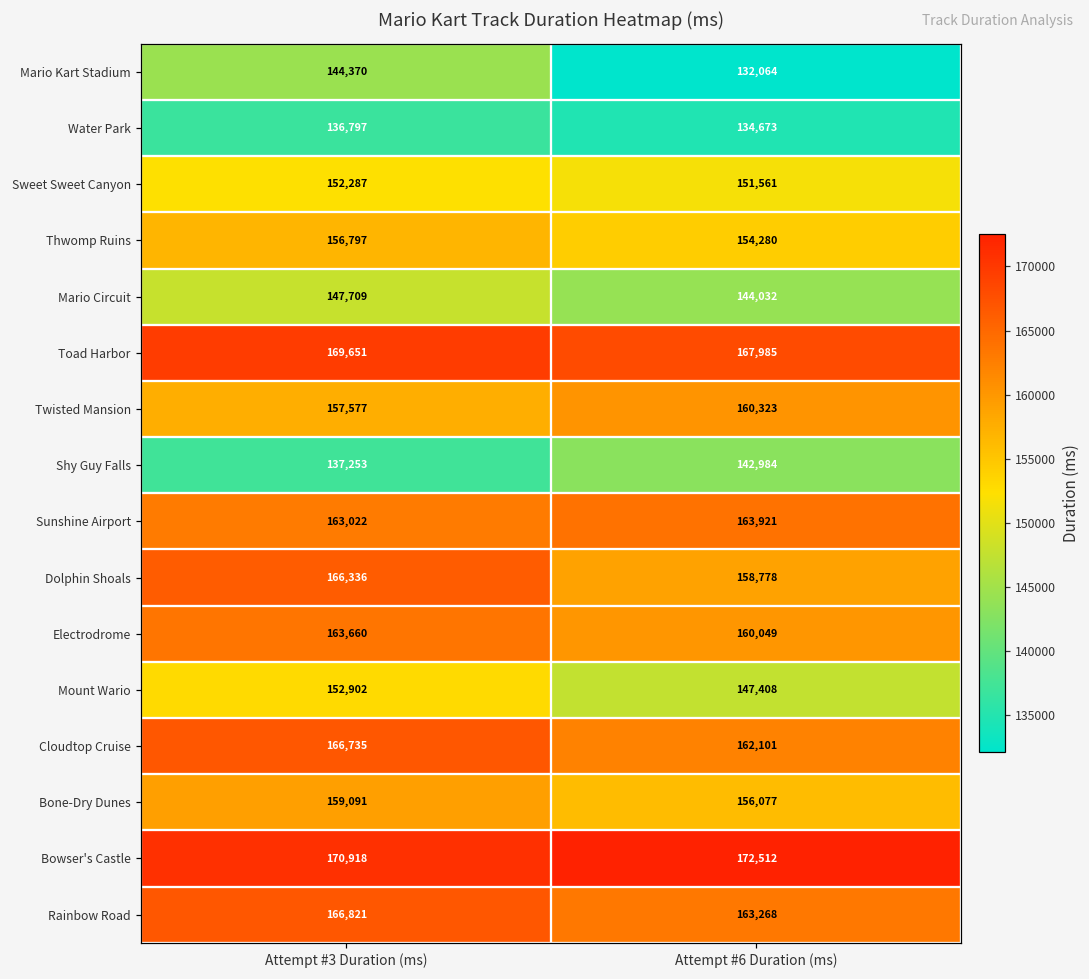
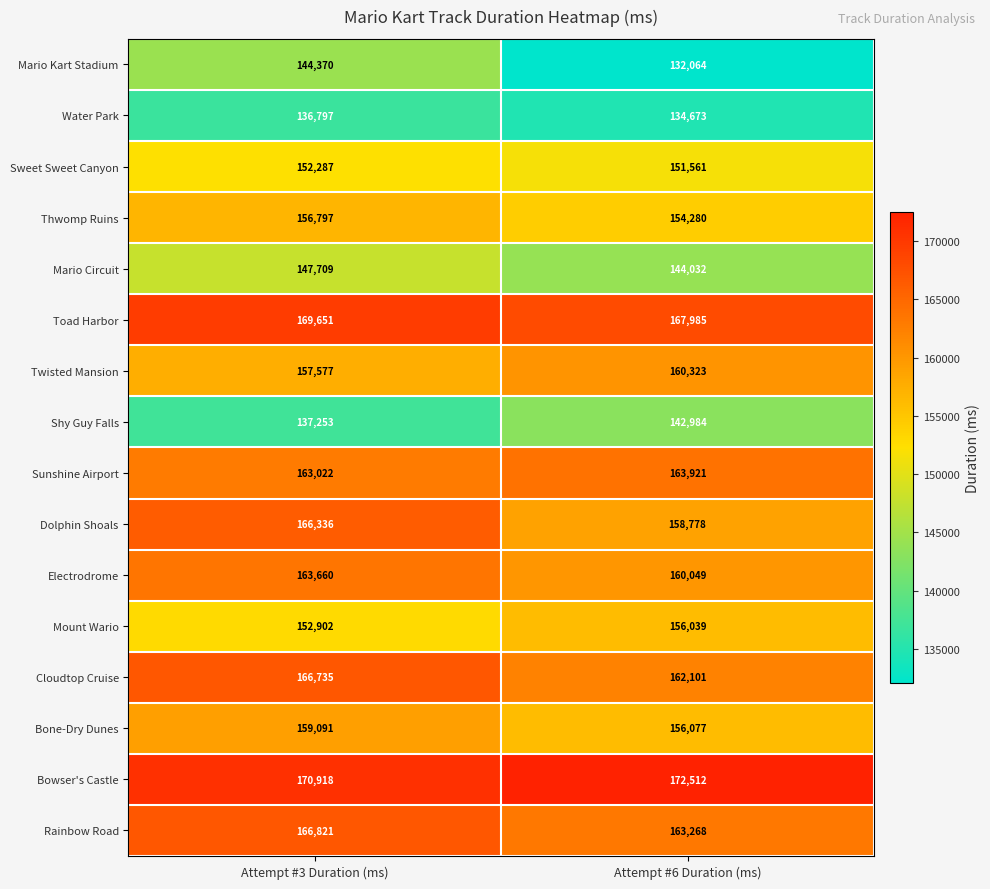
  {
    "Mario Kart Stadium": {
      "Attempt #3 Duration (ms)": "144,370",
      "Attempt #6 Duration (ms)": "132,064"
    },
    "Water Park": {
      "Attempt #3 Duration (ms)": "136,797",
      "Attempt #6 Duration (ms)": "134,673"
    },
    "Sweet Sweet Canyon": {
      "Attempt #3 Duration (ms)": "152,287",
      "Attempt #6 Duration (ms)": "151,561"
    },
    "Thwomp Ruins": {
      "Attempt #3 Duration (ms)": "156,797",
      "Attempt #6 Duration (ms)": "154,280"
    },
    "Mario Circuit": {
      "Attempt #3 Duration (ms)": "147,709",
      "Attempt #6 Duration (ms)": "144,032"
    },
    "Toad Harbor": {
      "Attempt #3 Duration (ms)": "169,651",
      "Attempt #6 Duration (ms)": "167,985"
    },
    "Twisted Mansion": {
      "Attempt #3 Duration (ms)": "157,577",
      "Attempt #6 Duration (ms)": "160,323"
    },
    "Shy Guy Falls": {
      "Attempt #3 Duration (ms)": "137,253",
      "Attempt #6 Duration (ms)": "142,984"
    },
    "Sunshine Airport": {
      "Attempt #3 Duration (ms)": "163,022",
      "Attempt #6 Duration (ms)": "163,921"
    },
    "Dolphin Shoals": {
      "Attempt #3 Duration (ms)": "166,336",
      "Attempt #6 Duration (ms)": "158,778"
    },
    "Electrodrome": {
      "Attempt #3 Duration (ms)": "163,660",
      "Attempt #6 Duration (ms)": "160,049"
    },
    "Mount Wario": {
      "Attempt #3 Duration (ms)": "152,902",
-     "Attempt #6 Duration (ms)": "147,408"
+     "Attempt #6 Duration (ms)": "156,039"
    },
    "Cloudtop Cruise": {
      "Attempt #3 Duration (ms)": "166,735",
      "Attempt #6 Duration (ms)": "162,101"
    },
    "Bone-Dry Dunes": {
      "Attempt #3 Duration (ms)": "159,091",
      "Attempt #6 Duration (ms)": "156,077"
    },
    "Bowser's Castle": {
      "Attempt #3 Duration (ms)": "170,918",
      "Attempt #6 Duration (ms)": "172,512"
    },
    "Rainbow Road": {
      "Attempt #3 Duration (ms)": "166,821",
      "Attempt #6 Duration (ms)": "163,268"
    }
  }
